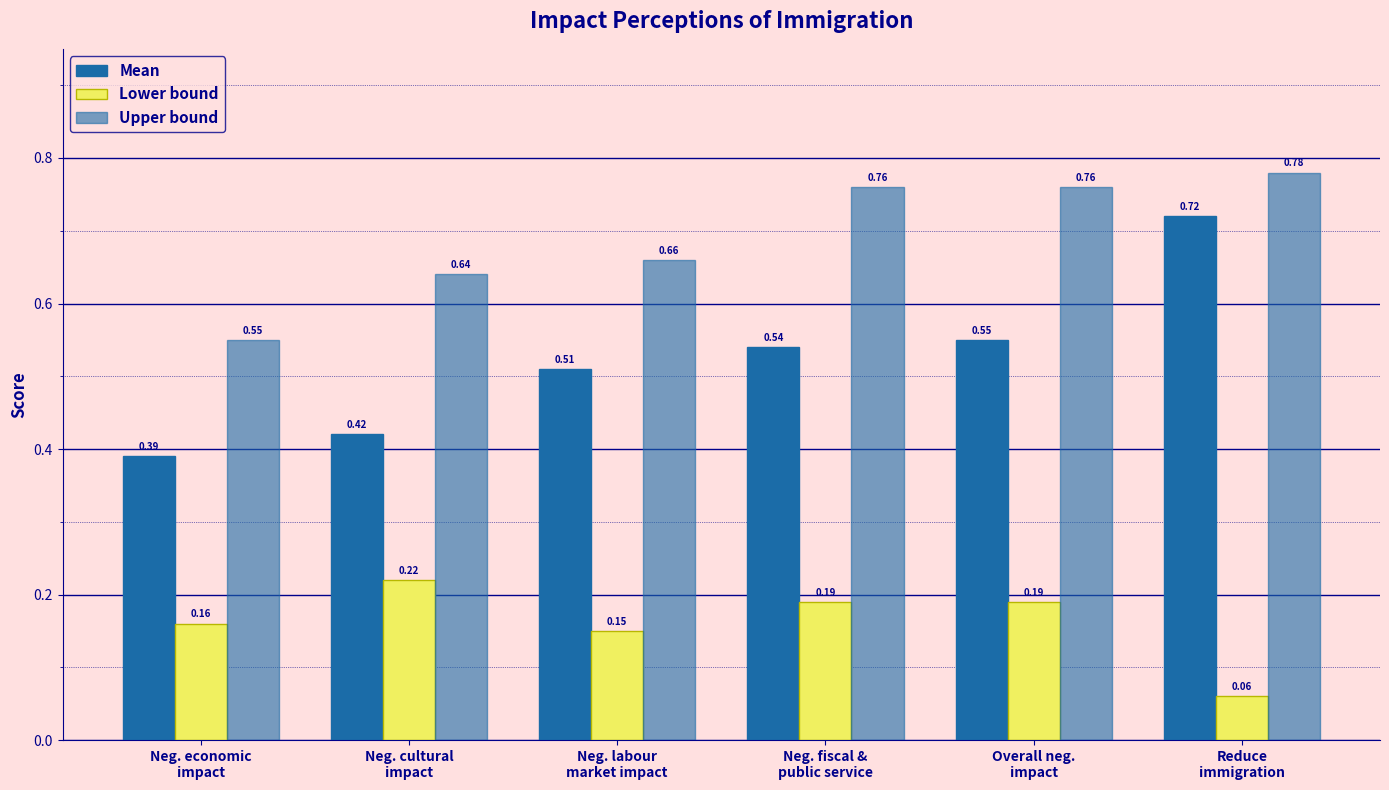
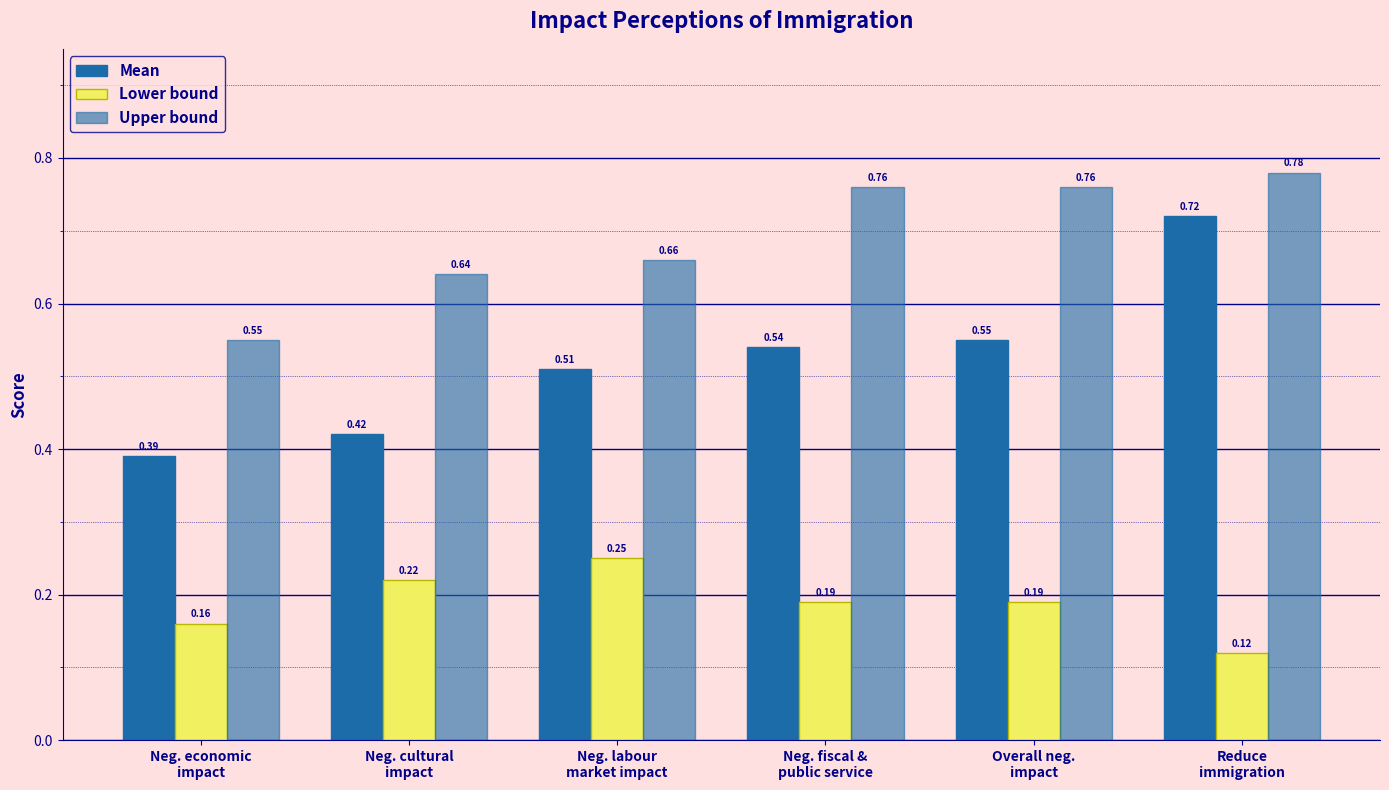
  {
    "Lower bound": {
      "Neg. economic impact": 0.16,
      "Neg. cultural impact": 0.22,
-     "Neg. labour market impact": 0.15,
+     "Neg. labour market impact": 0.25,
      "Neg. fiscal & public service": 0.19,
      "Overall neg. impact": 0.19,
-     "Reduce immigration": 0.06
+     "Reduce immigration": 0.12
    }
  }
